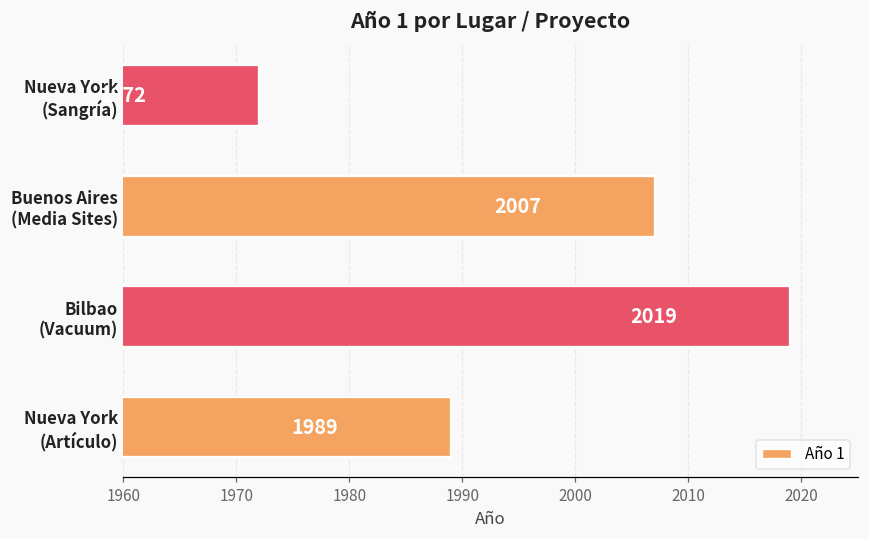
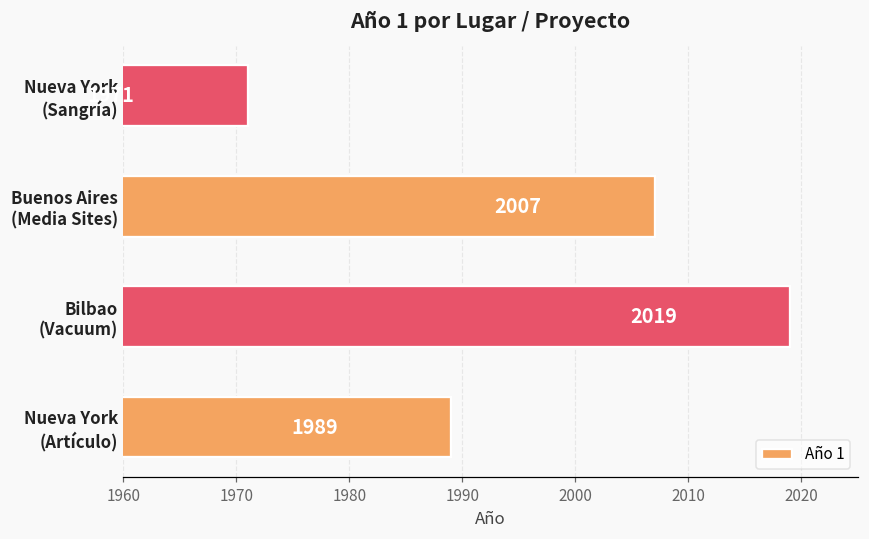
  {
-   "Nueva York (Sangría)": 1972
+   "Nueva York (Sangría)": 1971
  }
